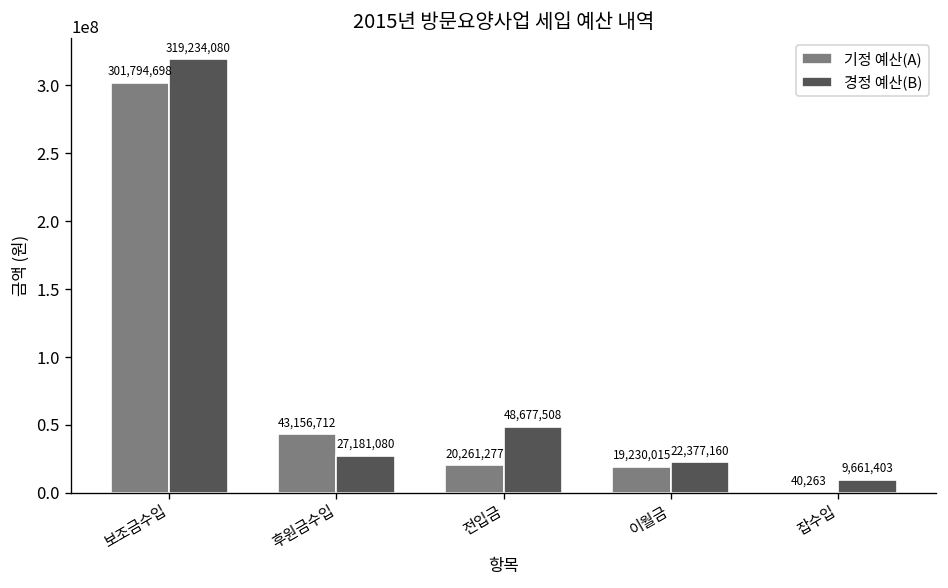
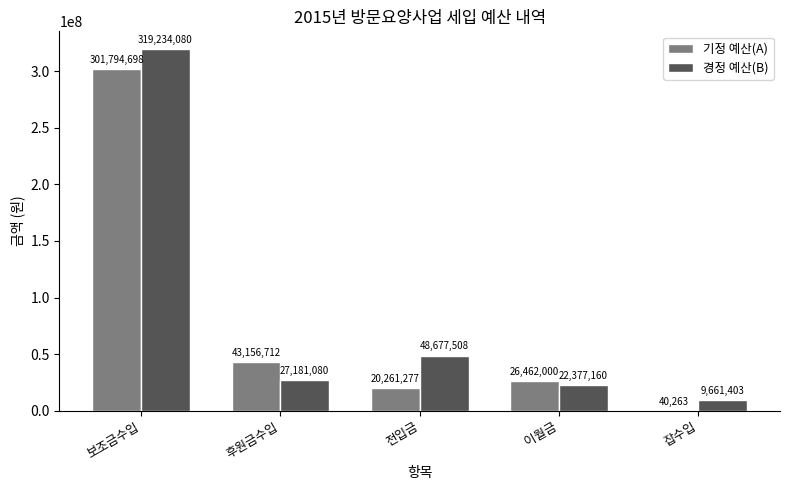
  {
    "기정 예산(A)": {
      "보조금수입": "301,794,698",
      "후원금수입": "43,156,712",
      "전입금": "20,261,277",
-     "이월금": "19,230,015",
+     "이월금": "26,462,000",
      "잡수입": "40,263"
    },
    "경정 예산(B)": {
      "보조금수입": "319,234,080",
      "후원금수입": "27,181,080",
      "전입금": "48,677,508",
      "이월금": "22,377,160",
      "잡수입": "9,661,403"
    }
  }
